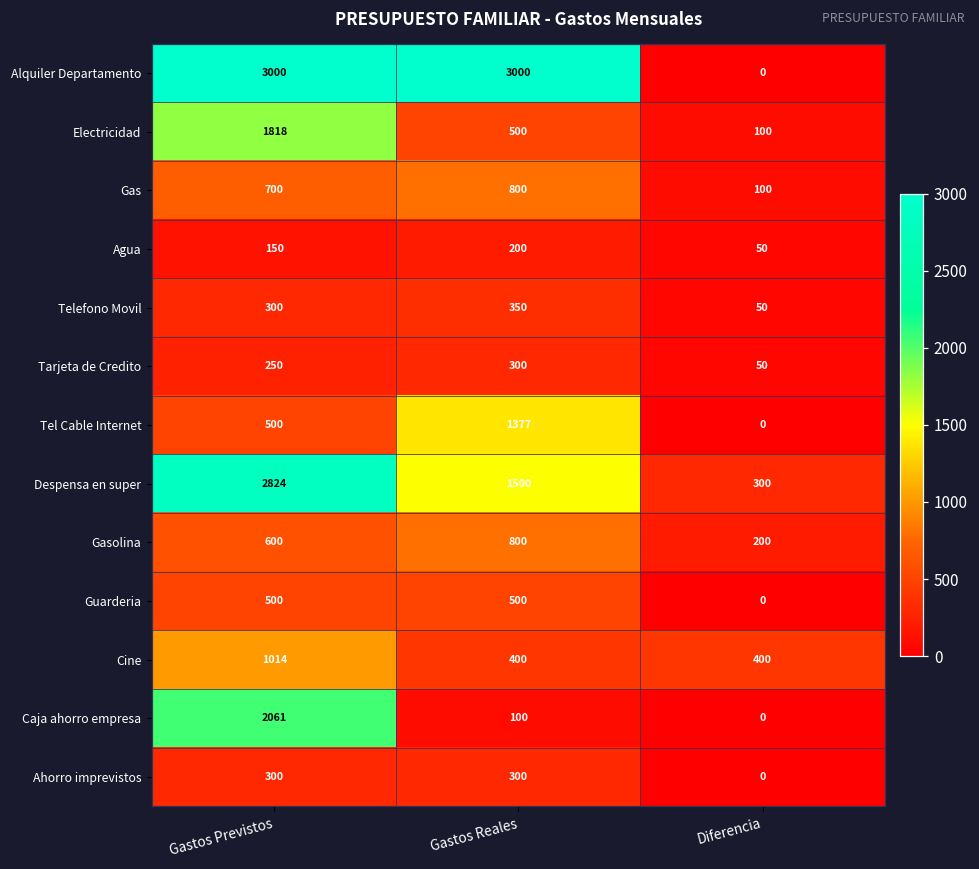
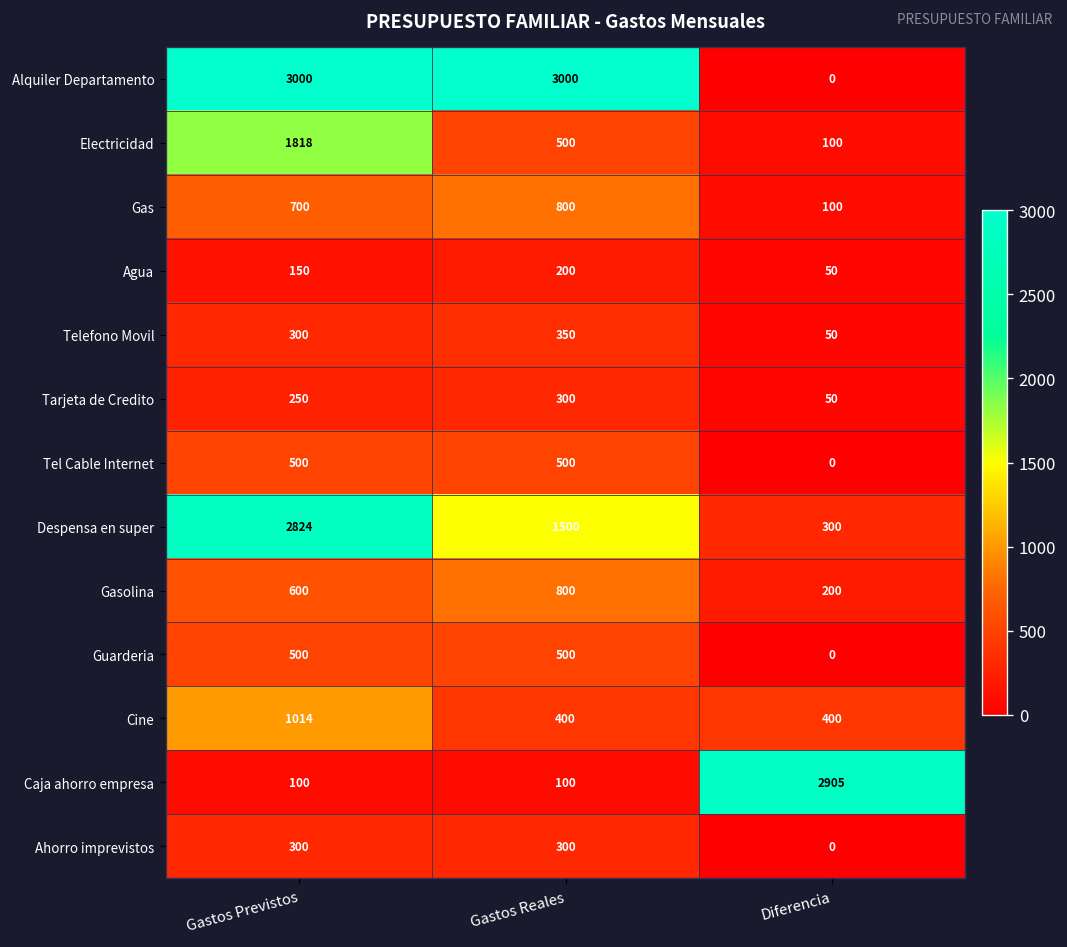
  {
    "Alquiler Departamento": {
      "Gastos Previstos": 3000,
      "Gastos Reales": 3000,
      "Diferencia": 0
    },
    "Electricidad": {
      "Gastos Previstos": 1818,
      "Gastos Reales": 500,
      "Diferencia": 100
    },
    "Gas": {
      "Gastos Previstos": 700,
      "Gastos Reales": 800,
      "Diferencia": 100
    },
    "Agua": {
      "Gastos Previstos": 150,
      "Gastos Reales": 200,
      "Diferencia": 50
    },
    "Telefono Movil": {
      "Gastos Previstos": 300,
      "Gastos Reales": 350,
      "Diferencia": 50
    },
    "Tarjeta de Credito": {
      "Gastos Previstos": 250,
      "Gastos Reales": 300,
      "Diferencia": 50
    },
    "Tel Cable Internet": {
      "Gastos Previstos": 500,
-     "Gastos Reales": 1377,
+     "Gastos Reales": 500,
      "Diferencia": 0
    },
    "Despensa en super": {
      "Gastos Previstos": 2824,
      "Gastos Reales": 1500,
      "Diferencia": 300
    },
    "Gasolina": {
      "Gastos Previstos": 600,
      "Gastos Reales": 800,
      "Diferencia": 200
    },
    "Guarderia": {
      "Gastos Previstos": 500,
      "Gastos Reales": 500,
      "Diferencia": 0
    },
    "Cine": {
      "Gastos Previstos": 1014,
      "Gastos Reales": 400,
      "Diferencia": 400
    },
    "Caja ahorro empresa": {
-     "Gastos Previstos": 2061,
+     "Gastos Previstos": 100,
      "Gastos Reales": 100,
-     "Diferencia": 0
+     "Diferencia": 2905
    },
    "Ahorro imprevistos": {
      "Gastos Previstos": 300,
      "Gastos Reales": 300,
      "Diferencia": 0
    }
  }
